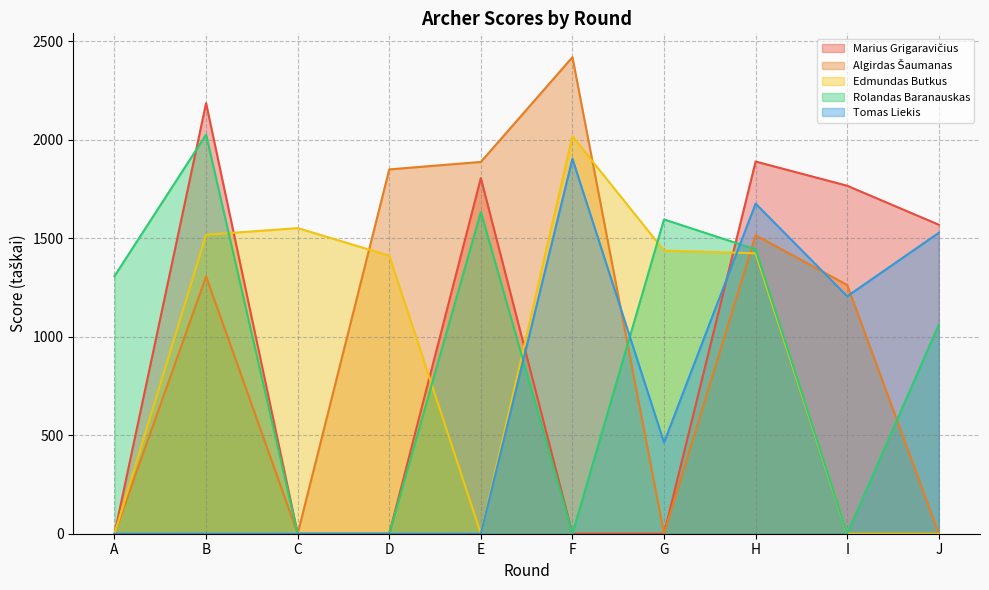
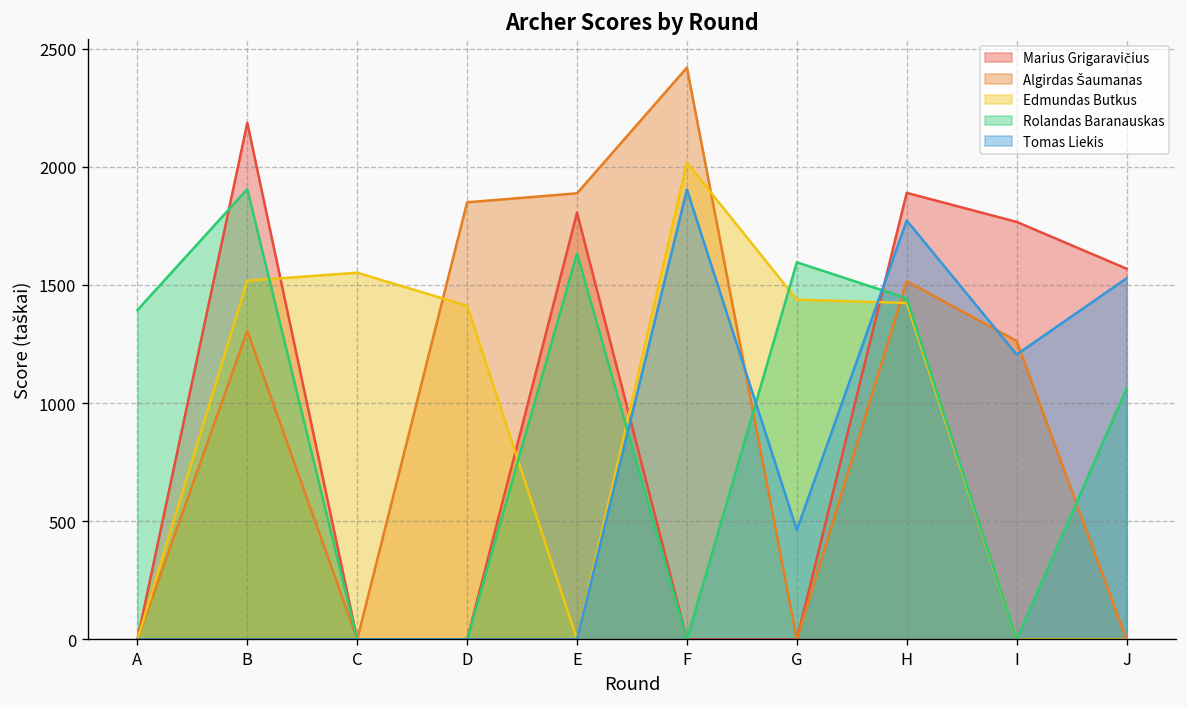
  {
    "Rolandas Baranauskas": {
-     "A": 1310,
-     "B": 2030,
+     "A": 1390,
+     "B": 1910,
      "E": 1630,
      "G": 1600,
      "H": 1440,
      "J": 1060
    },
    "Tomas Liekis": {
      "B": 0,
      "F": 1900,
      "G": 460,
-     "H": 1680,
+     "H": 1770,
      "I": 1210,
      "J": 1530
    }
  }
